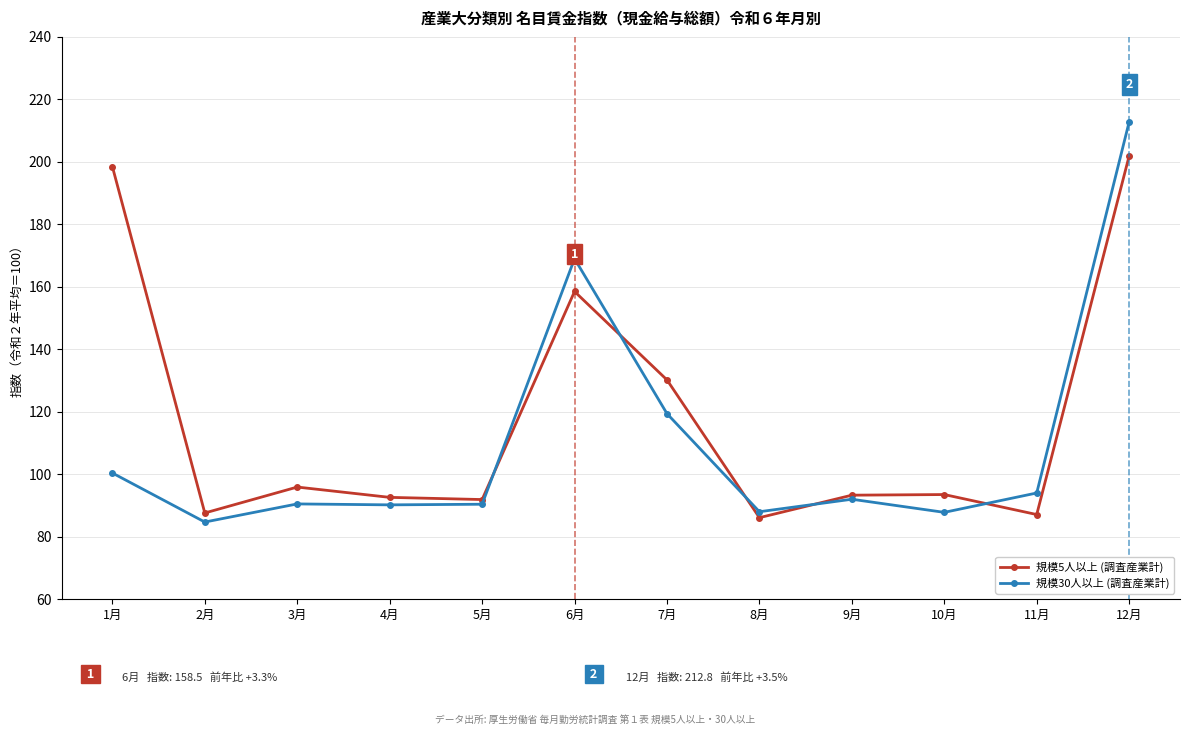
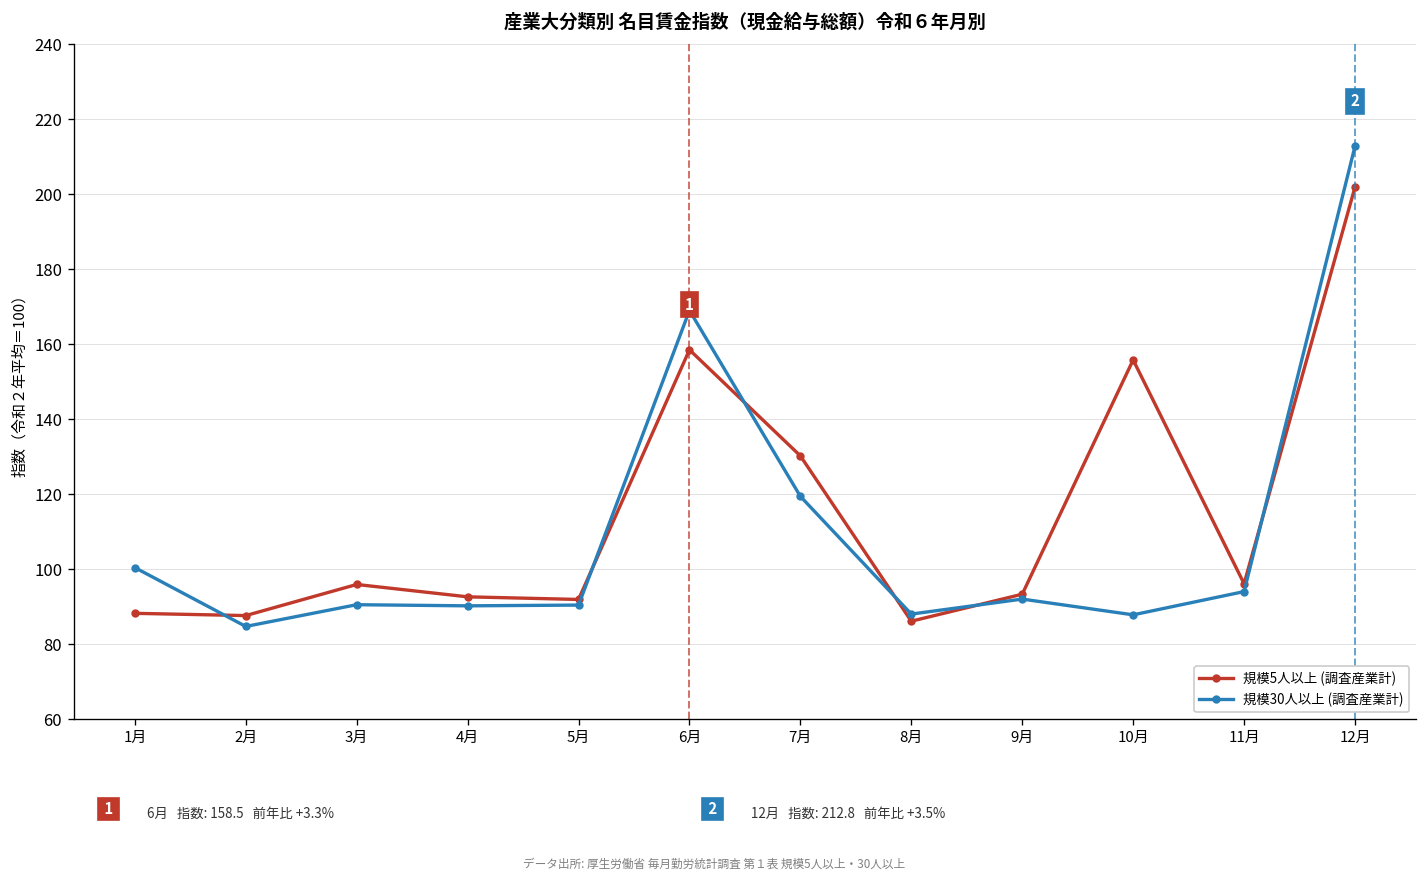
  {
    "規模5人以上 (調査産業計)": {
-     "1月": 199,
+     "1月": 88,
      "2月": 88,
      "3月": 96,
      "4月": 93,
      "5月": 92,
      "6月": 159,
      "7月": 130,
      "8月": 86,
      "9月": 93,
-     "10月": 94,
-     "11月": 87,
+     "10月": 156,
+     "11月": 96,
      "12月": 202
    },
    "規模30人以上 (調査産業計)": {
      "1月": 100,
      "2月": 85,
      "3月": 91,
      "4月": 90,
      "5月": 90,
      "7月": 119,
      "8月": 88,
      "9月": 92,
      "10月": 88,
      "11月": 94,
      "12月": 213
    }
  }
